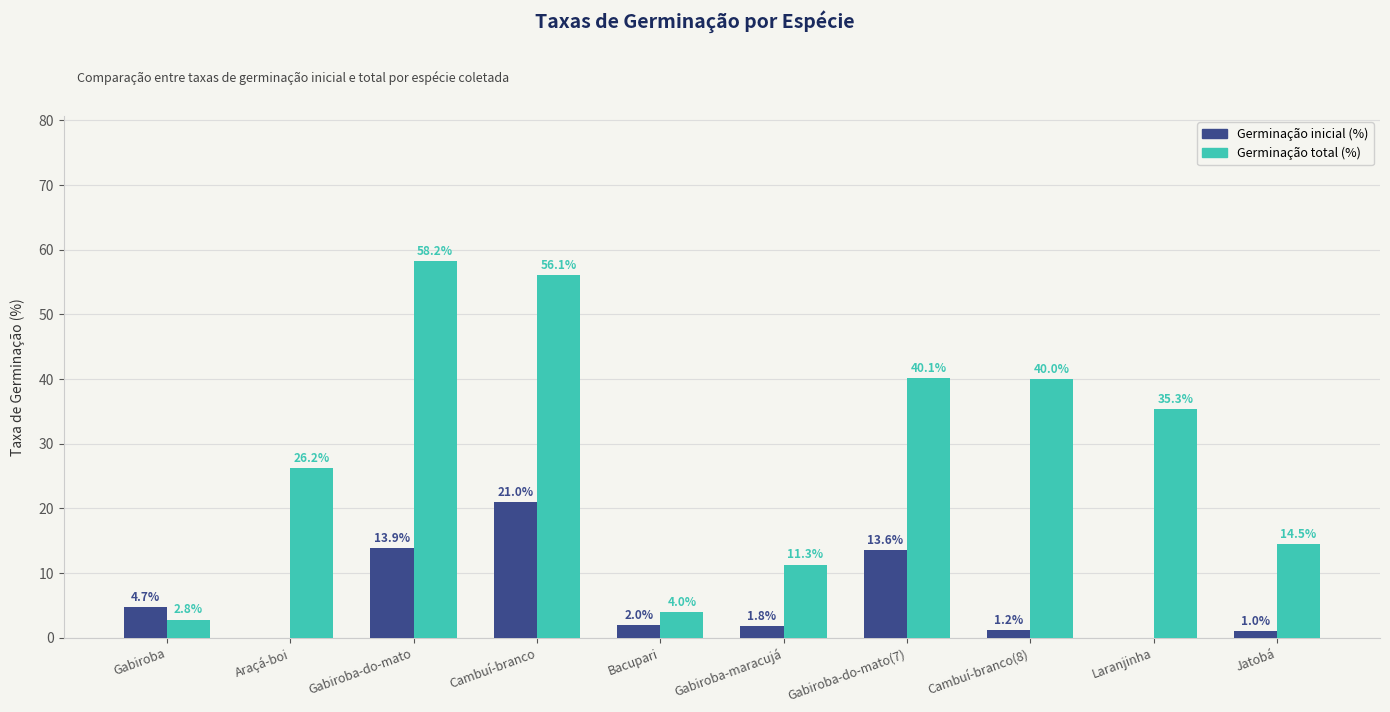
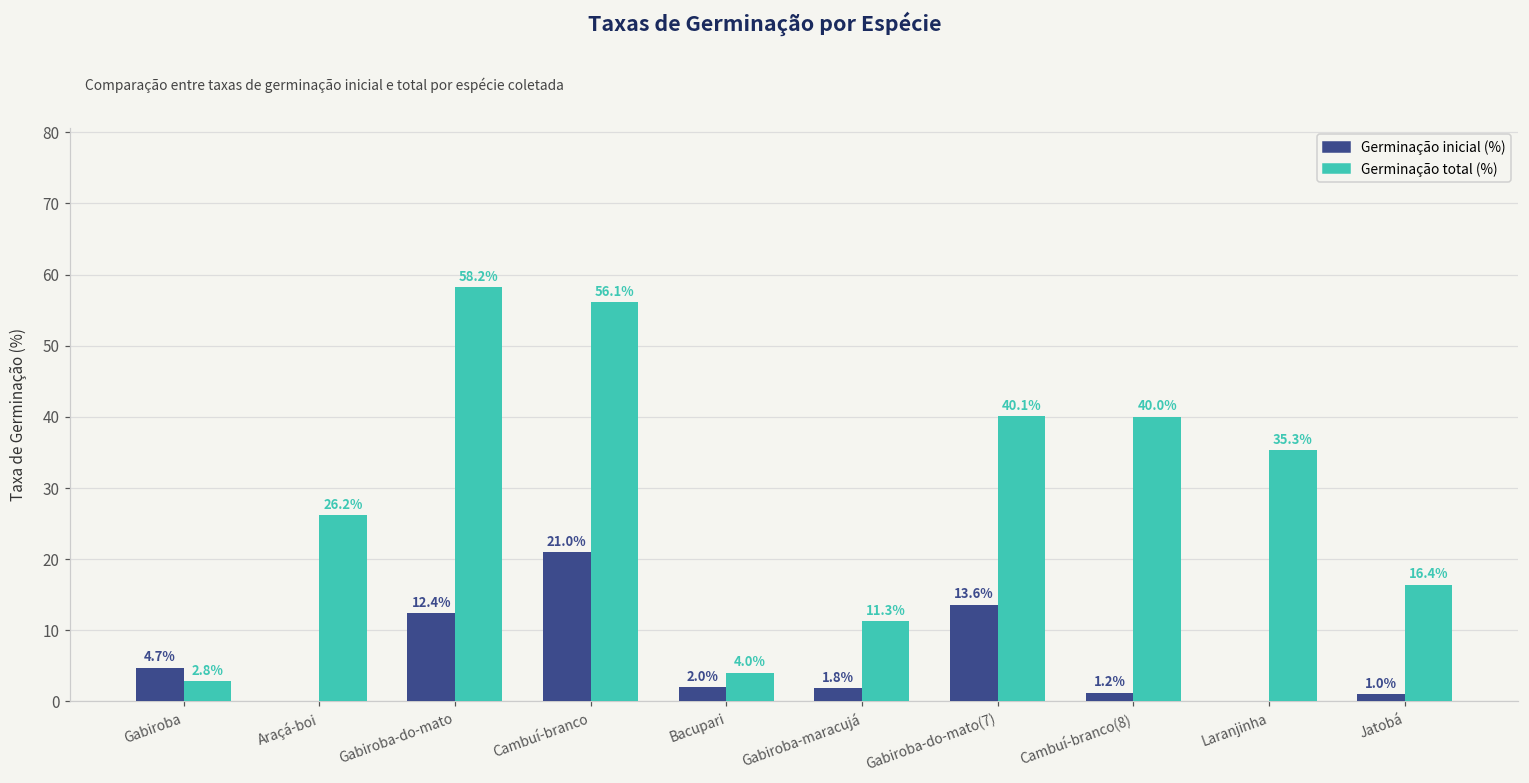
  {
    "Germinação inicial (%)": {
      "Gabiroba": "4.7%",
-     "Gabiroba-do-mato": "13.9%",
+     "Gabiroba-do-mato": "12.4%",
      "Cambuí-branco": "21.0%",
      "Bacupari": "2.0%",
      "Gabiroba-maracujá": "1.8%",
      "Gabiroba-do-mato(7)": "13.6%",
      "Cambuí-branco(8)": "1.2%",
      "Jatobá": "1.0%"
    },
    "Germinação total (%)": {
      "Gabiroba": "2.8%",
      "Araçá-boi": "26.2%",
      "Gabiroba-do-mato": "58.2%",
      "Cambuí-branco": "56.1%",
      "Bacupari": "4.0%",
      "Gabiroba-maracujá": "11.3%",
      "Gabiroba-do-mato(7)": "40.1%",
      "Cambuí-branco(8)": "40.0%",
      "Laranjinha": "35.3%",
-     "Jatobá": "14.5%"
+     "Jatobá": "16.4%"
    }
  }
